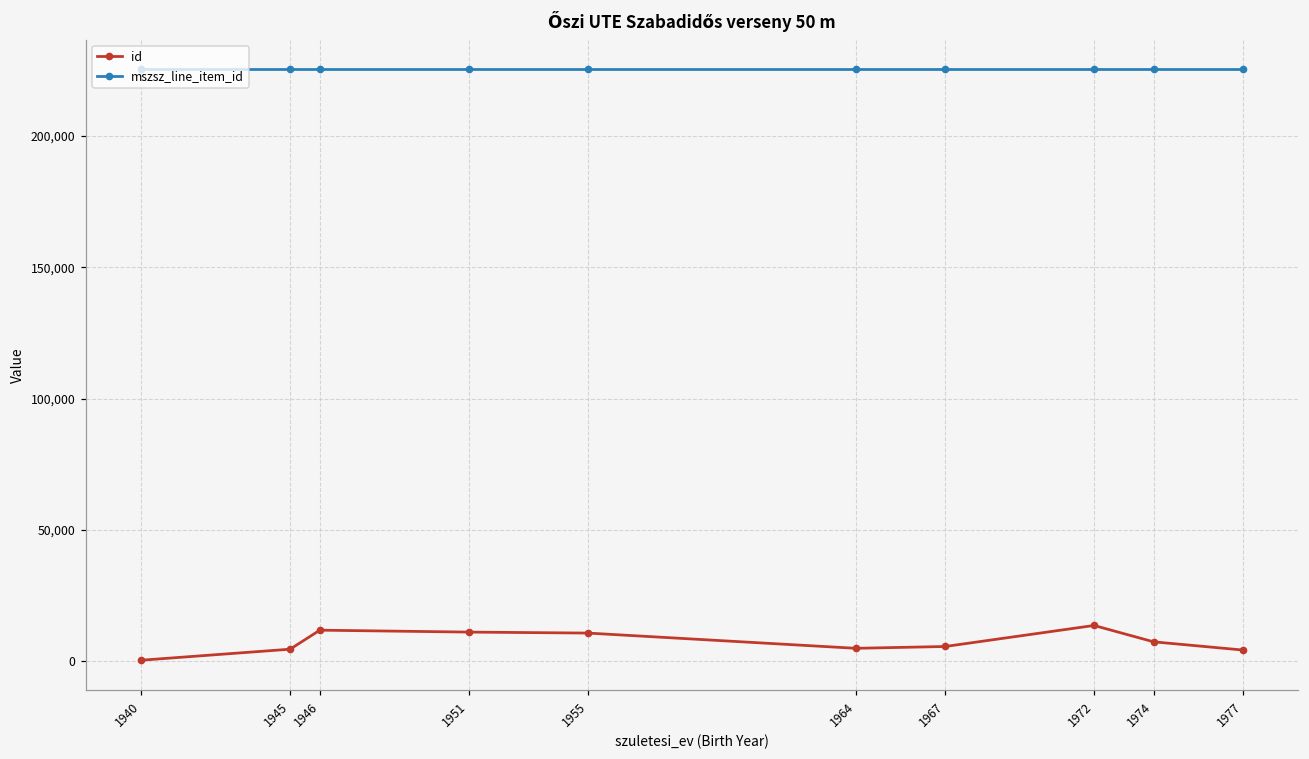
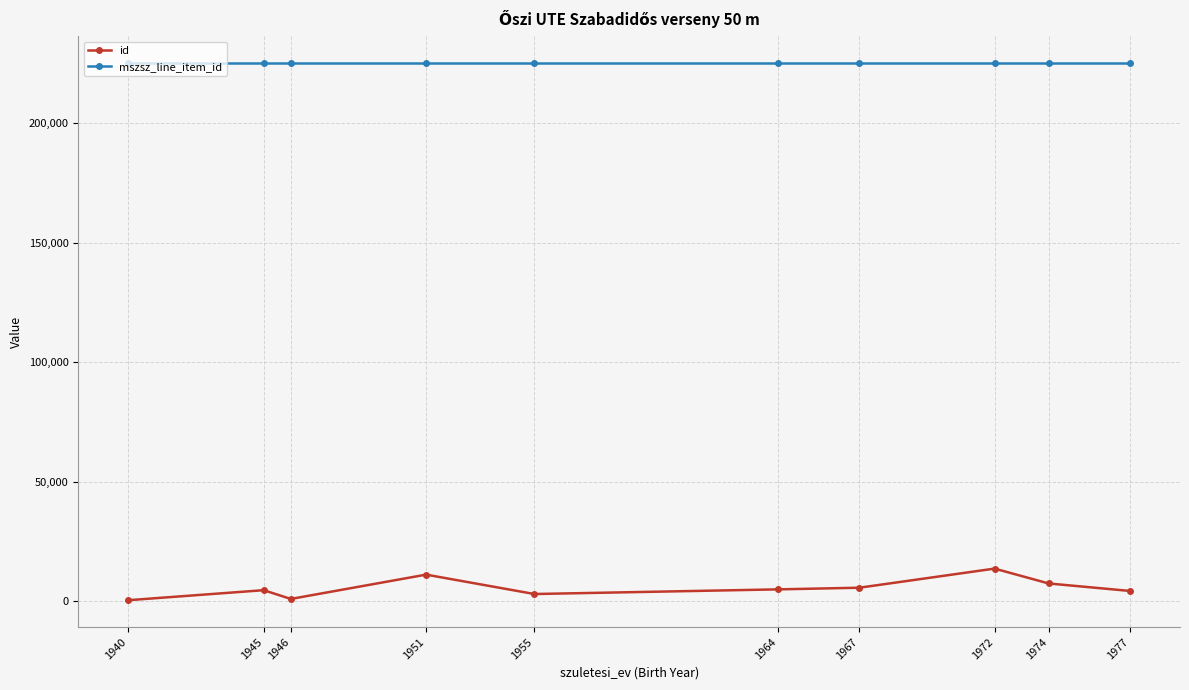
  {
    "id": {
      "1940": "0",
      "1945": "5,000",
-     "1946": "12,000",
+     "1946": "1,000",
      "1951": "11,000",
-     "1955": "11,000",
+     "1955": "3,000",
      "1964": "5,000",
      "1967": "6,000",
      "1972": "14,000",
      "1974": "7,000",
      "1977": "4,000"
    },
    "mszsz_line_item_id": {
      "1945": "225,000",
      "1946": "225,000",
      "1951": "225,000",
      "1955": "225,000",
      "1964": "225,000",
      "1967": "225,000",
      "1972": "225,000",
      "1974": "225,000",
      "1977": "225,000"
    }
  }
